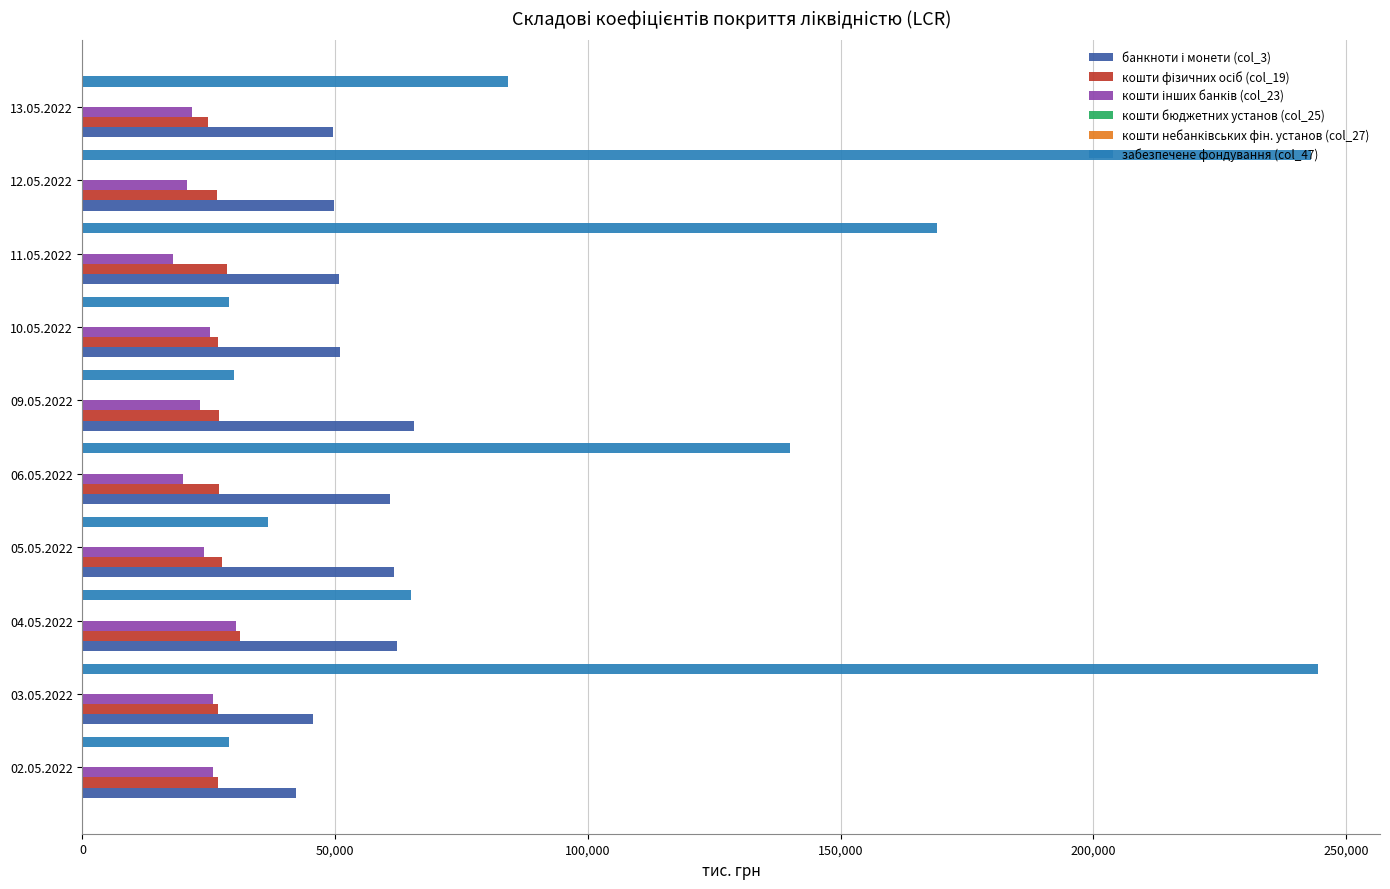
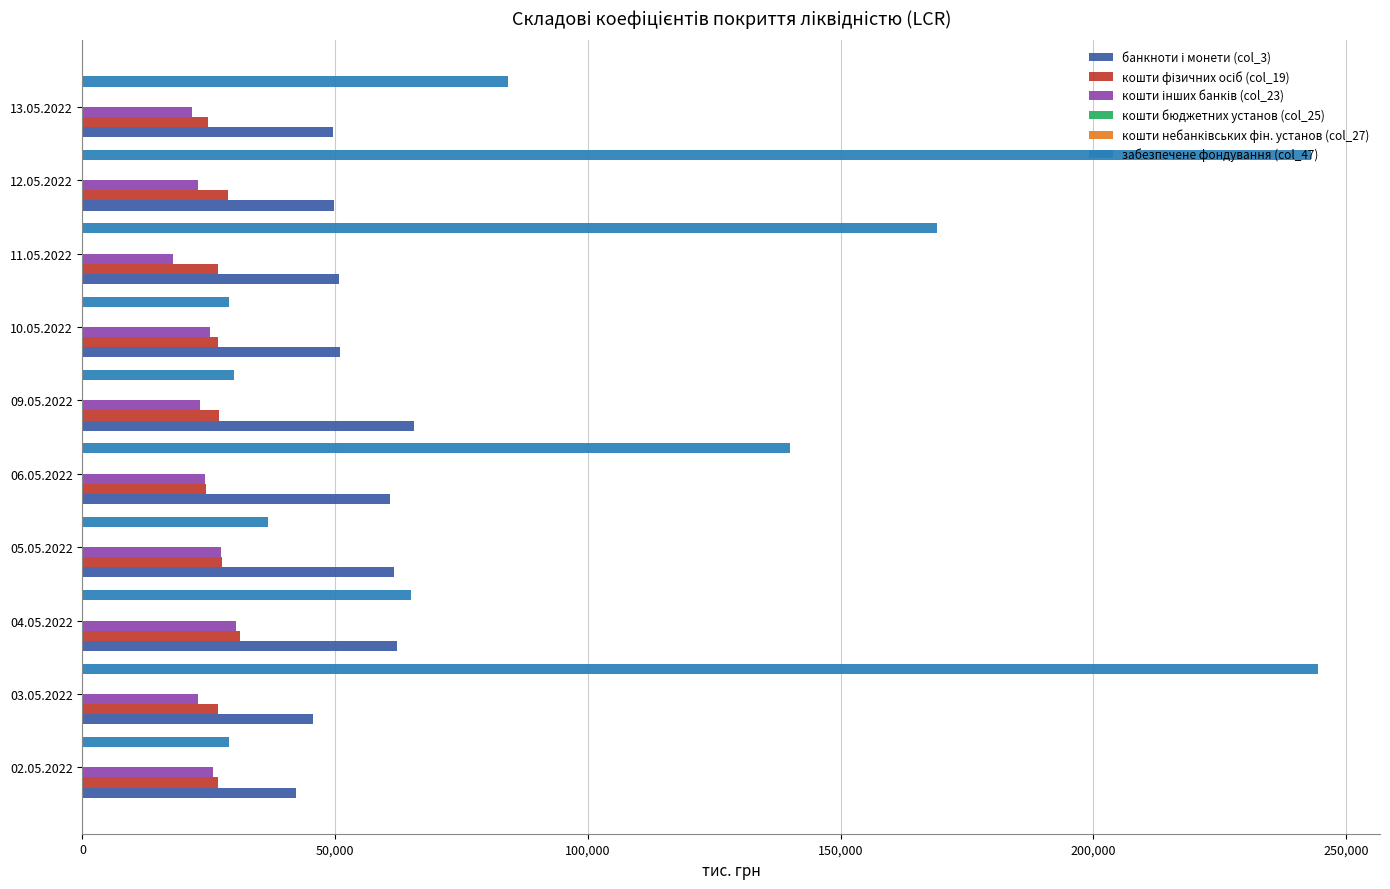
  {
    "кошти фізичних осіб (col_19)": {
      "13.05.2022": "25,000",
-     "12.05.2022": "27,000",
-     "11.05.2022": "29,000",
+     "12.05.2022": "29,000",
+     "11.05.2022": "27,000",
      "10.05.2022": "27,000",
      "09.05.2022": "27,000",
-     "06.05.2022": "27,000",
+     "06.05.2022": "24,000",
      "05.05.2022": "28,000",
      "04.05.2022": "31,000",
      "03.05.2022": "27,000",
      "02.05.2022": "27,000"
    },
    "кошти інших банків (col_23)": {
      "13.05.2022": "22,000",
-     "12.05.2022": "21,000",
+     "12.05.2022": "23,000",
      "11.05.2022": "18,000",
      "10.05.2022": "25,000",
      "09.05.2022": "23,000",
-     "06.05.2022": "20,000",
-     "05.05.2022": "24,000",
+     "06.05.2022": "24,000",
+     "05.05.2022": "27,000",
      "04.05.2022": "30,000",
-     "03.05.2022": "26,000",
+     "03.05.2022": "23,000",
      "02.05.2022": "26,000"
    },
    "кошти небанківських фін. установ (col_27)": {
      "13.05.2022": "0",
      "12.05.2022": "0",
      "11.05.2022": "0",
      "10.05.2022": "0",
      "09.05.2022": "0",
      "06.05.2022": "0",
      "05.05.2022": "0",
      "04.05.2022": "0",
      "03.05.2022": "0",
      "02.05.2022": "0"
    }
  }
